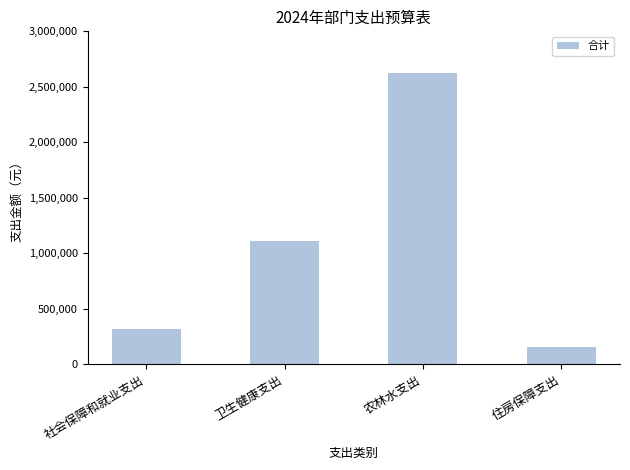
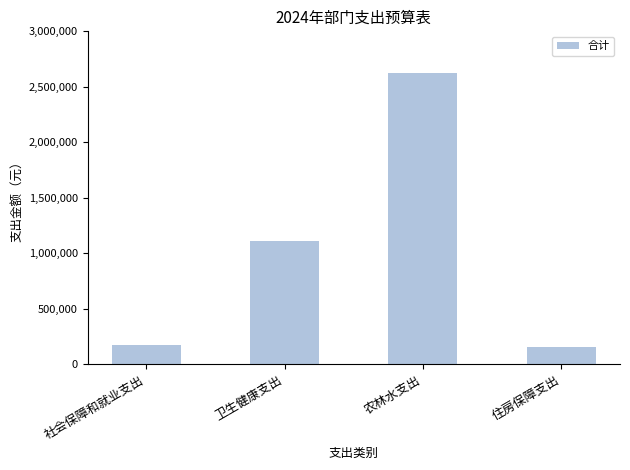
  {
-   "社会保障和就业支出": "320,000",
+   "社会保障和就业支出": "170,000",
    "卫生健康支出": "1,110,000",
    "农林水支出": "2,630,000",
    "住房保障支出": "150,000"
  }
